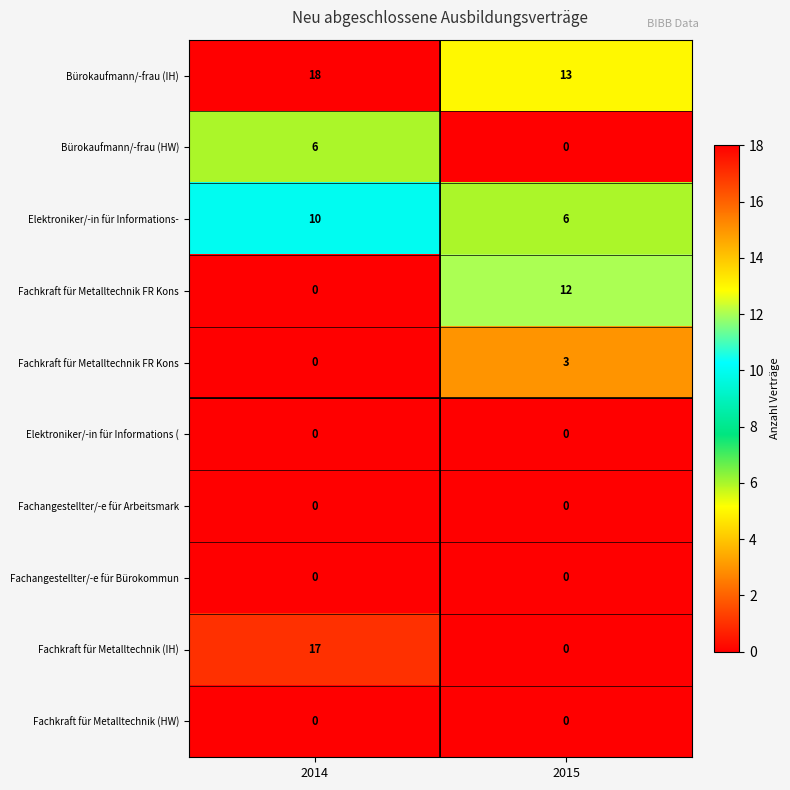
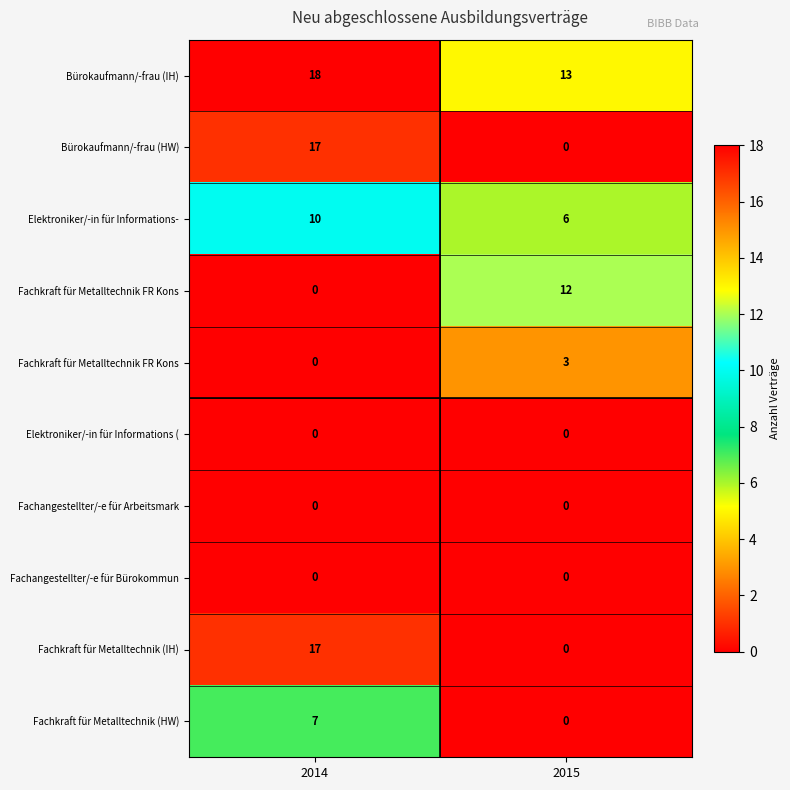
  {
    "Bürokaufmann/-frau (IH)": {
      "2014": 18,
      "2015": 13
    },
    "Bürokaufmann/-frau (HW)": {
-     "2014": 6,
+     "2014": 17,
      "2015": 0
    },
    "Elektroniker/-in für Informations-": {
      "2014": 10,
      "2015": 6
    },
    "Elektroniker/-in für Informations (": {
      "2014": 0,
      "2015": 0
    },
    "Fachangestellter/-e für Arbeitsmark": {
      "2014": 0,
      "2015": 0
    },
    "Fachangestellter/-e für Bürokommun": {
      "2014": 0,
      "2015": 0
    },
    "Fachkraft für Metalltechnik (IH)": {
      "2014": 17,
      "2015": 0
    },
    "Fachkraft für Metalltechnik (HW)": {
-     "2014": 0,
+     "2014": 7,
      "2015": 0
    }
  }
